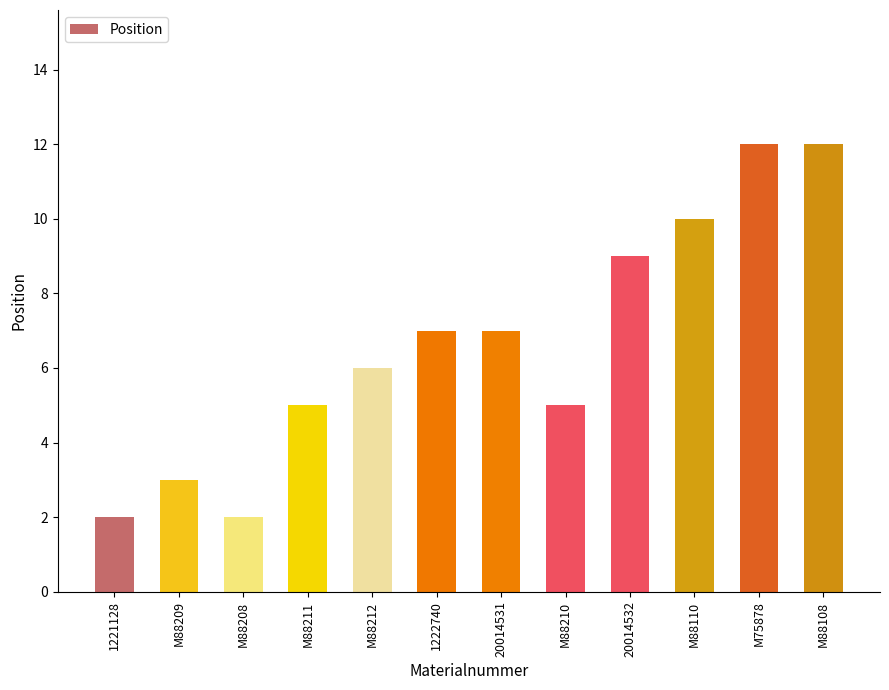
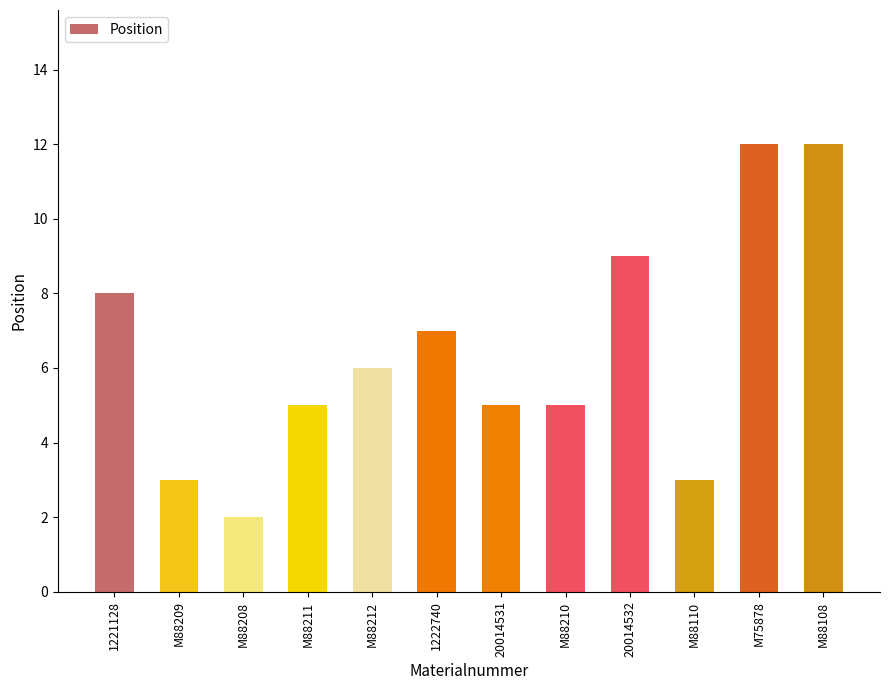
  {
-   "1221128": 2,
+   "1221128": 8,
    "M88209": 3,
    "M88208": 2,
    "M88211": 5,
    "M88212": 6,
    "1222740": 7,
-   "20014531": 7,
+   "20014531": 5,
    "M88210": 5,
    "20014532": 9,
-   "M88110": 10,
+   "M88110": 3,
    "M75878": 12,
    "M88108": 12
  }
